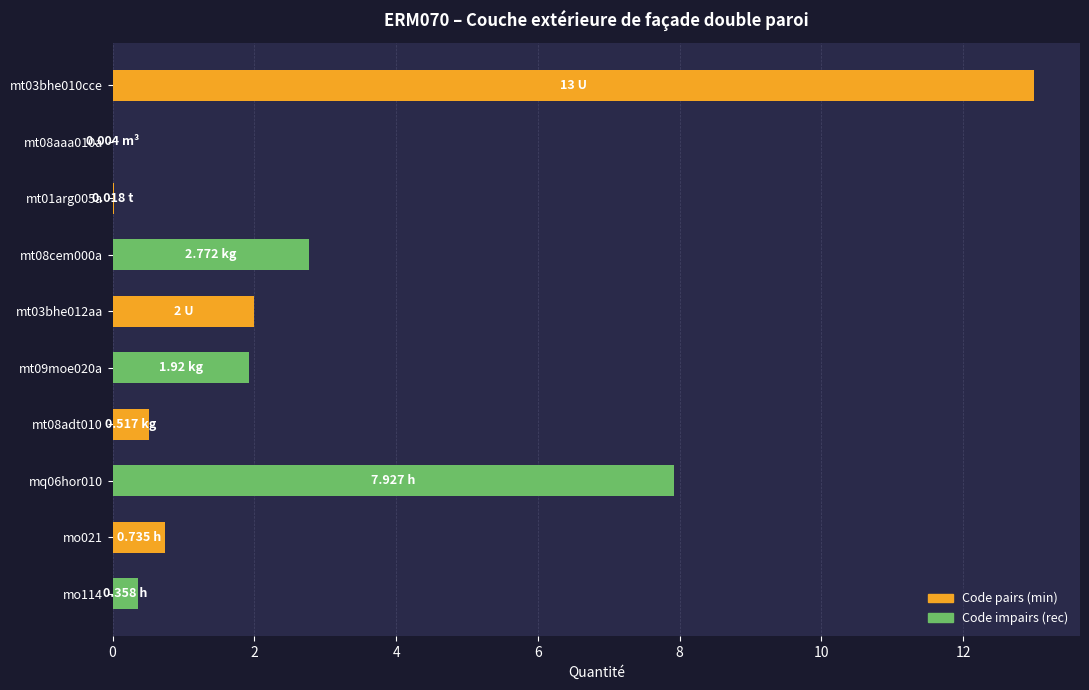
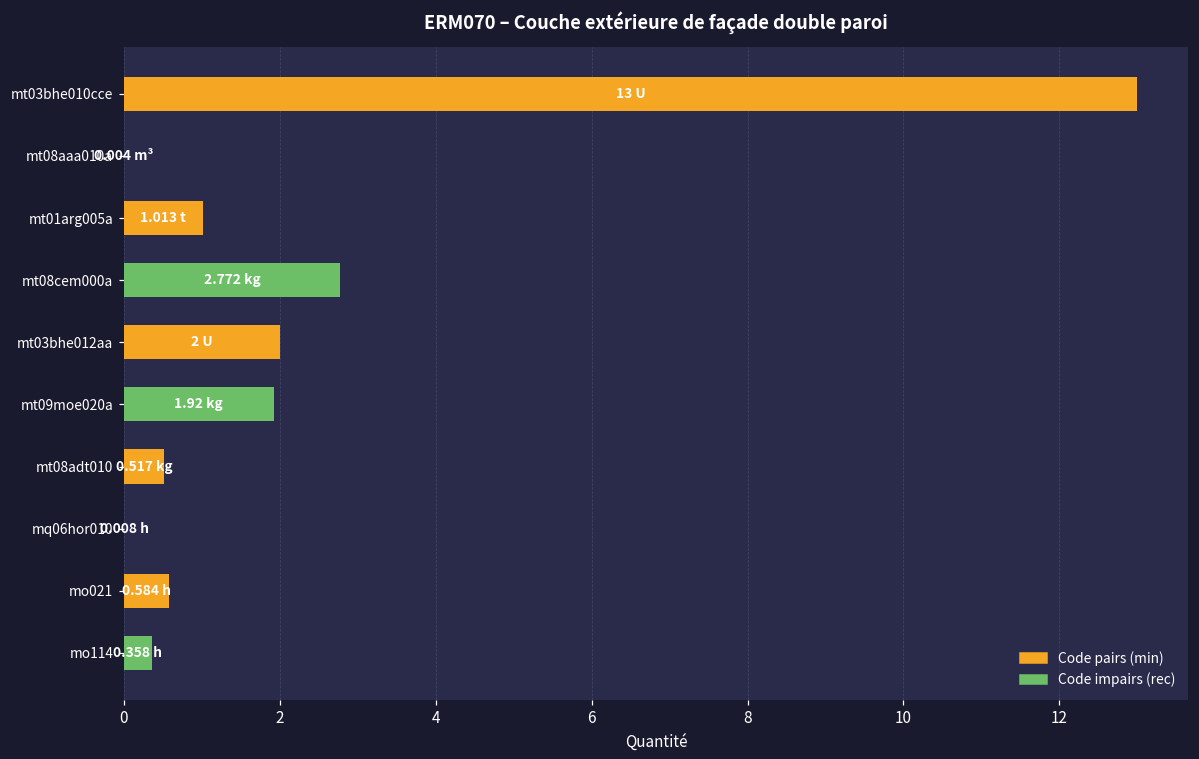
  {
    "mt03bhe010cce": 13,
    "mt08aaa010a": 0.004,
-   "mt01arg005a": 0.018,
+   "mt01arg005a": 1.013,
    "mt08cem000a": 2.772,
    "mt03bhe012aa": 2,
    "mt09moe020a": 1.92,
    "mt08adt010": 0.517,
-   "mq06hor010": 7.927,
-   "mo021": 0.735,
+   "mq06hor010": 0.008,
+   "mo021": 0.584,
    "mo114": 0.358
  }
